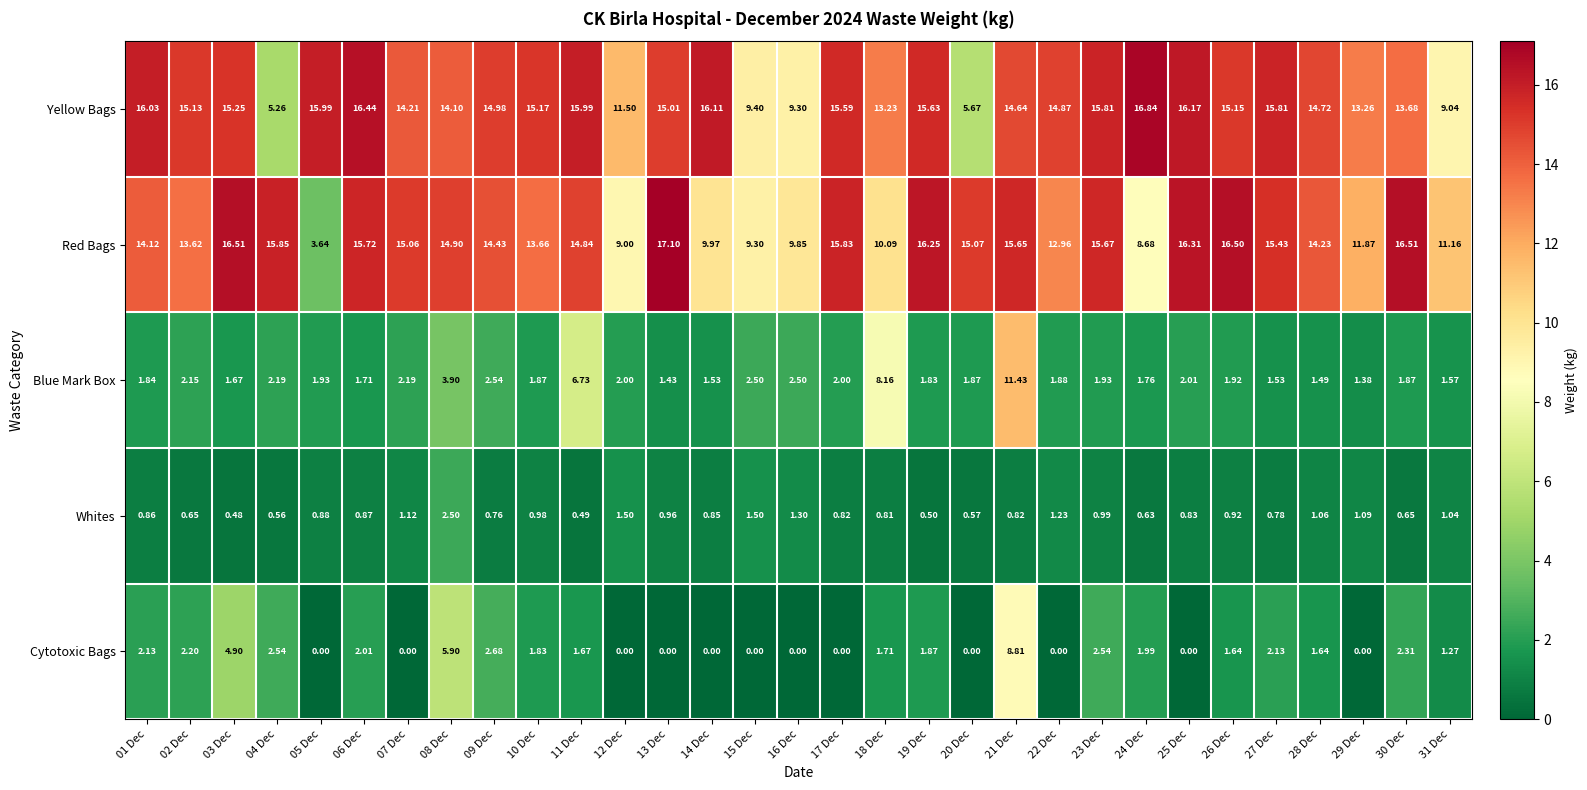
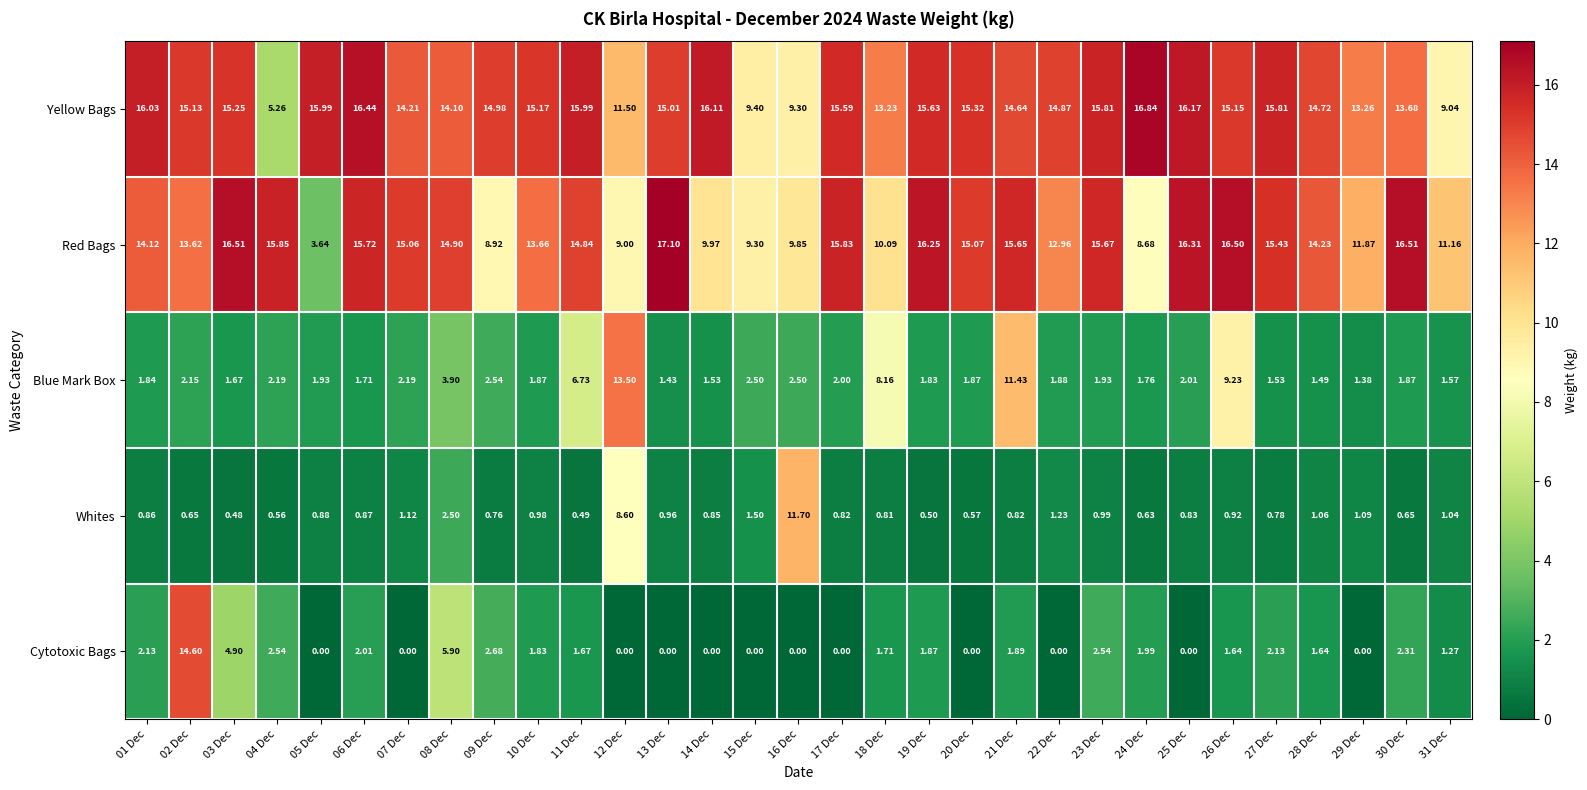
  {
    "Yellow Bags": {
      "01 Dec": 16.03,
      "02 Dec": 15.13,
      "03 Dec": 15.25,
      "04 Dec": 5.26,
      "05 Dec": 15.99,
      "06 Dec": 16.44,
      "07 Dec": 14.21,
      "08 Dec": 14.10,
      "09 Dec": 14.98,
      "10 Dec": 15.17,
      "11 Dec": 15.99,
      "12 Dec": 11.50,
      "13 Dec": 15.01,
      "14 Dec": 16.11,
      "15 Dec": 9.40,
      "16 Dec": 9.30,
      "17 Dec": 15.59,
      "18 Dec": 13.23,
      "19 Dec": 15.63,
-     "20 Dec": 5.67,
+     "20 Dec": 15.32,
      "21 Dec": 14.64,
      "22 Dec": 14.87,
      "23 Dec": 15.81,
      "24 Dec": 16.84,
      "25 Dec": 16.17,
      "26 Dec": 15.15,
      "27 Dec": 15.81,
      "28 Dec": 14.72,
      "29 Dec": 13.26,
      "30 Dec": 13.68,
      "31 Dec": 9.04
    },
    "Red Bags": {
      "01 Dec": 14.12,
      "02 Dec": 13.62,
      "03 Dec": 16.51,
      "04 Dec": 15.85,
      "05 Dec": 3.64,
      "06 Dec": 15.72,
      "07 Dec": 15.06,
      "08 Dec": 14.90,
-     "09 Dec": 14.43,
+     "09 Dec": 8.92,
      "10 Dec": 13.66,
      "11 Dec": 14.84,
      "12 Dec": 9.00,
      "13 Dec": 17.10,
      "14 Dec": 9.97,
      "15 Dec": 9.30,
      "16 Dec": 9.85,
      "17 Dec": 15.83,
      "18 Dec": 10.09,
      "19 Dec": 16.25,
      "20 Dec": 15.07,
      "21 Dec": 15.65,
      "22 Dec": 12.96,
      "23 Dec": 15.67,
      "24 Dec": 8.68,
      "25 Dec": 16.31,
      "26 Dec": 16.50,
      "27 Dec": 15.43,
      "28 Dec": 14.23,
      "29 Dec": 11.87,
      "30 Dec": 16.51,
      "31 Dec": 11.16
    },
    "Blue Mark Box": {
      "01 Dec": 1.84,
      "02 Dec": 2.15,
      "03 Dec": 1.67,
      "04 Dec": 2.19,
      "05 Dec": 1.93,
      "06 Dec": 1.71,
      "07 Dec": 2.19,
      "08 Dec": 3.90,
      "09 Dec": 2.54,
      "10 Dec": 1.87,
      "11 Dec": 6.73,
-     "12 Dec": 2.00,
+     "12 Dec": 13.50,
      "13 Dec": 1.43,
      "14 Dec": 1.53,
      "15 Dec": 2.50,
      "16 Dec": 2.50,
      "17 Dec": 2.00,
      "18 Dec": 8.16,
      "19 Dec": 1.83,
      "20 Dec": 1.87,
      "21 Dec": 11.43,
      "22 Dec": 1.88,
      "23 Dec": 1.93,
      "24 Dec": 1.76,
      "25 Dec": 2.01,
-     "26 Dec": 1.92,
+     "26 Dec": 9.23,
      "27 Dec": 1.53,
      "28 Dec": 1.49,
      "29 Dec": 1.38,
      "30 Dec": 1.87,
      "31 Dec": 1.57
    },
    "Whites": {
      "01 Dec": 0.86,
      "02 Dec": 0.65,
      "03 Dec": 0.48,
      "04 Dec": 0.56,
      "05 Dec": 0.88,
      "06 Dec": 0.87,
      "07 Dec": 1.12,
      "08 Dec": 2.50,
      "09 Dec": 0.76,
      "10 Dec": 0.98,
      "11 Dec": 0.49,
-     "12 Dec": 1.50,
+     "12 Dec": 8.60,
      "13 Dec": 0.96,
      "14 Dec": 0.85,
      "15 Dec": 1.50,
-     "16 Dec": 1.30,
+     "16 Dec": 11.70,
      "17 Dec": 0.82,
      "18 Dec": 0.81,
      "19 Dec": 0.50,
      "20 Dec": 0.57,
      "21 Dec": 0.82,
      "22 Dec": 1.23,
      "23 Dec": 0.99,
      "24 Dec": 0.63,
      "25 Dec": 0.83,
      "26 Dec": 0.92,
      "27 Dec": 0.78,
      "28 Dec": 1.06,
      "29 Dec": 1.09,
      "30 Dec": 0.65,
      "31 Dec": 1.04
    },
    "Cytotoxic Bags": {
      "01 Dec": 2.13,
-     "02 Dec": 2.20,
+     "02 Dec": 14.60,
      "03 Dec": 4.90,
      "04 Dec": 2.54,
      "05 Dec": 0.00,
      "06 Dec": 2.01,
      "07 Dec": 0.00,
      "08 Dec": 5.90,
      "09 Dec": 2.68,
      "10 Dec": 1.83,
      "11 Dec": 1.67,
      "12 Dec": 0.00,
      "13 Dec": 0.00,
      "14 Dec": 0.00,
      "15 Dec": 0.00,
      "16 Dec": 0.00,
      "17 Dec": 0.00,
      "18 Dec": 1.71,
      "19 Dec": 1.87,
      "20 Dec": 0.00,
-     "21 Dec": 8.81,
+     "21 Dec": 1.89,
      "22 Dec": 0.00,
      "23 Dec": 2.54,
      "24 Dec": 1.99,
      "25 Dec": 0.00,
      "26 Dec": 1.64,
      "27 Dec": 2.13,
      "28 Dec": 1.64,
      "29 Dec": 0.00,
      "30 Dec": 2.31,
      "31 Dec": 1.27
    }
  }
